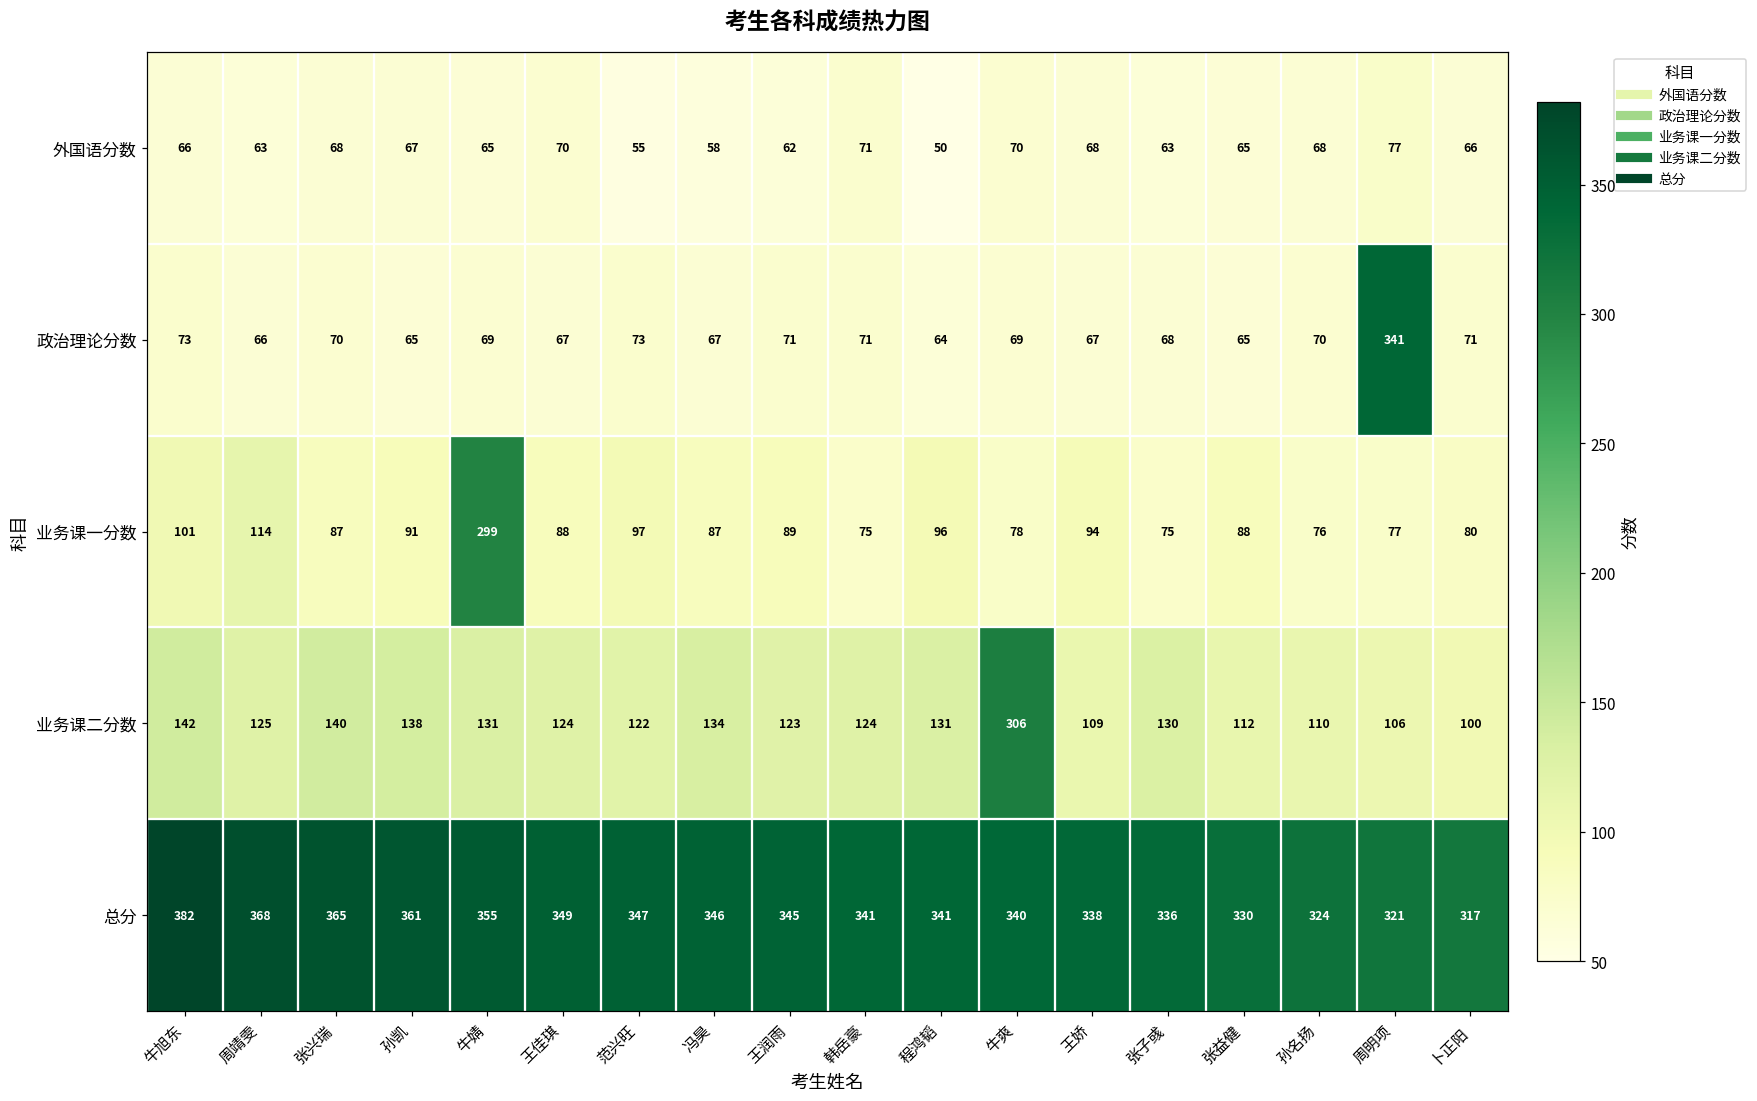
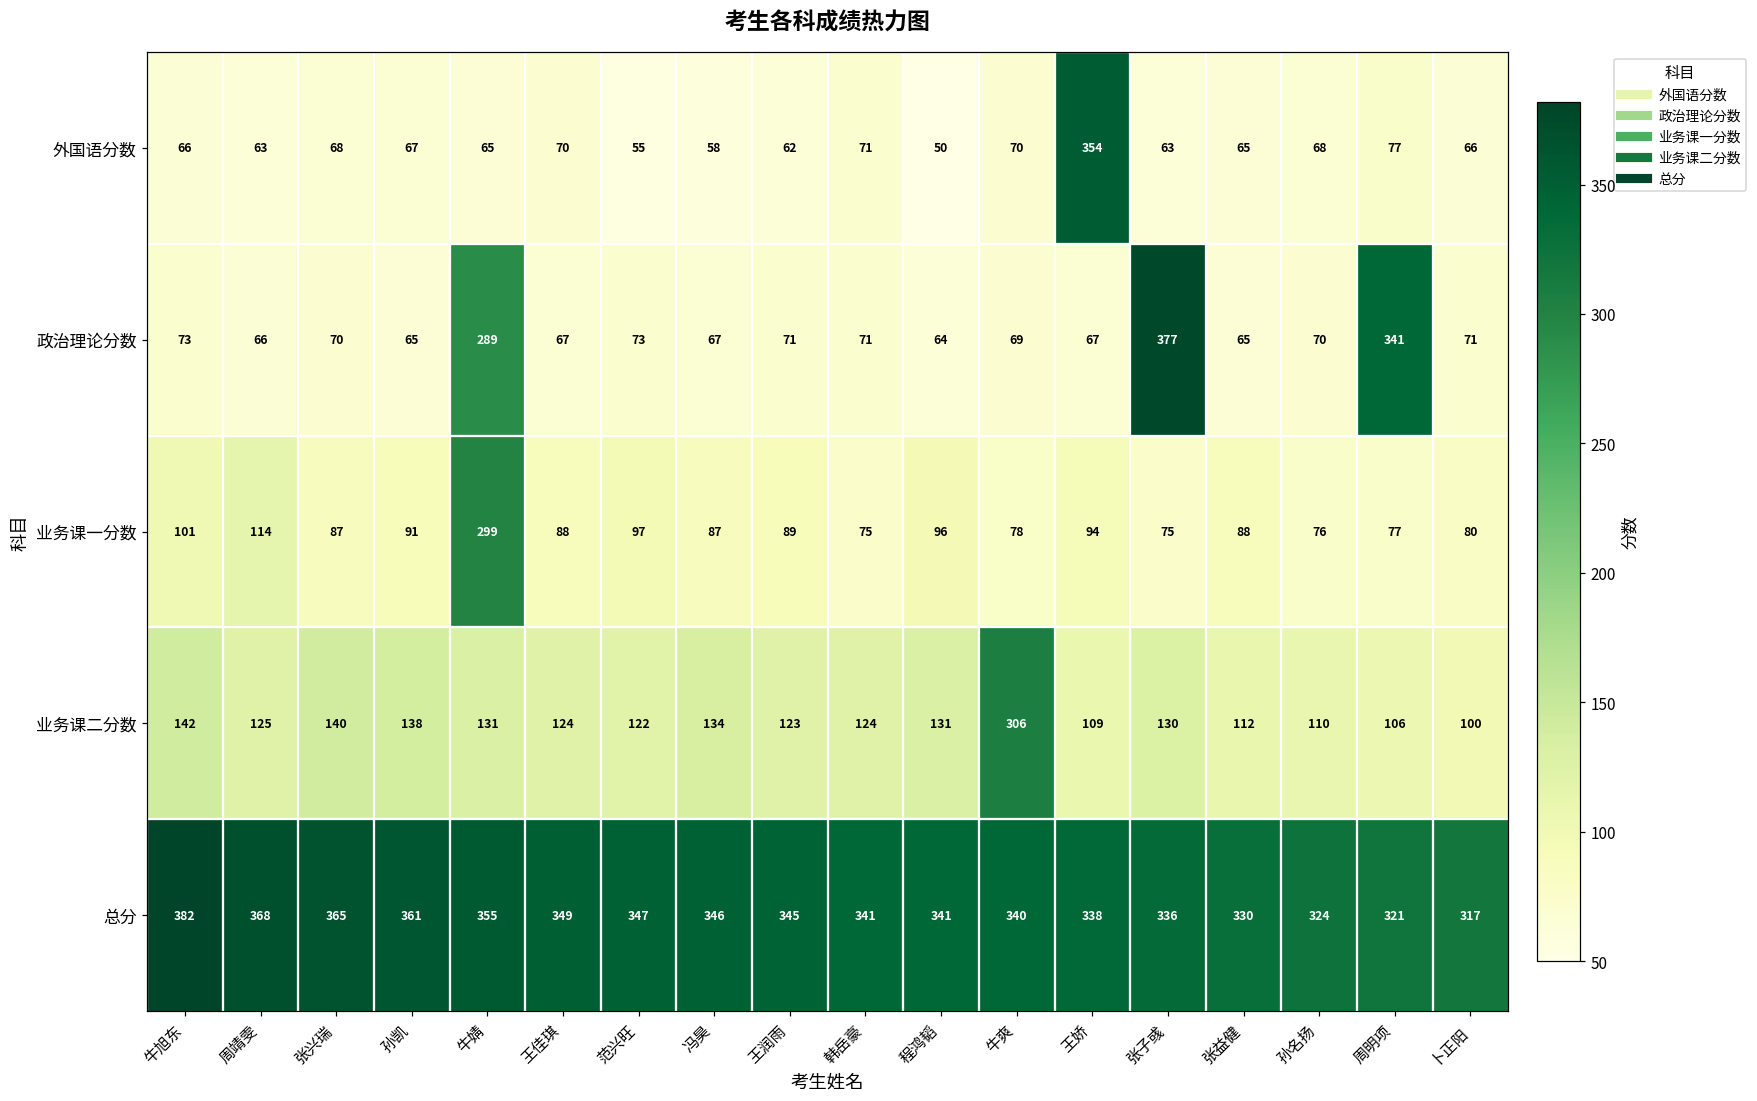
  {
    "外国语分数": {
      "牛旭东": 66,
      "周靖雯": 63,
      "张兴瑞": 68,
      "孙凯": 67,
      "牛婧": 65,
      "王佳琪": 70,
      "范兴旺": 55,
      "冯昊": 58,
      "王润雨": 62,
      "韩岳豪": 71,
      "程鸿韬": 50,
      "牛爽": 70,
-     "王娇": 68,
+     "王娇": 354,
      "张子彧": 63,
      "张益健": 65,
      "孙名扬": 68,
      "周明项": 77,
      "卜正阳": 66
    },
    "政治理论分数": {
      "牛旭东": 73,
      "周靖雯": 66,
      "张兴瑞": 70,
      "孙凯": 65,
-     "牛婧": 69,
+     "牛婧": 289,
      "王佳琪": 67,
      "范兴旺": 73,
      "冯昊": 67,
      "王润雨": 71,
      "韩岳豪": 71,
      "程鸿韬": 64,
      "牛爽": 69,
      "王娇": 67,
-     "张子彧": 68,
+     "张子彧": 377,
      "张益健": 65,
      "孙名扬": 70,
      "周明项": 341,
      "卜正阳": 71
    },
    "业务课一分数": {
      "牛旭东": 101,
      "周靖雯": 114,
      "张兴瑞": 87,
      "孙凯": 91,
      "牛婧": 299,
      "王佳琪": 88,
      "范兴旺": 97,
      "冯昊": 87,
      "王润雨": 89,
      "韩岳豪": 75,
      "程鸿韬": 96,
      "牛爽": 78,
      "王娇": 94,
      "张子彧": 75,
      "张益健": 88,
      "孙名扬": 76,
      "周明项": 77,
      "卜正阳": 80
    },
    "业务课二分数": {
      "牛旭东": 142,
      "周靖雯": 125,
      "张兴瑞": 140,
      "孙凯": 138,
      "牛婧": 131,
      "王佳琪": 124,
      "范兴旺": 122,
      "冯昊": 134,
      "王润雨": 123,
      "韩岳豪": 124,
      "程鸿韬": 131,
      "牛爽": 306,
      "王娇": 109,
      "张子彧": 130,
      "张益健": 112,
      "孙名扬": 110,
      "周明项": 106,
      "卜正阳": 100
    },
    "总分": {
      "牛旭东": 382,
      "周靖雯": 368,
      "张兴瑞": 365,
      "孙凯": 361,
      "牛婧": 355,
      "王佳琪": 349,
      "范兴旺": 347,
      "冯昊": 346,
      "王润雨": 345,
      "韩岳豪": 341,
      "程鸿韬": 341,
      "牛爽": 340,
      "王娇": 338,
      "张子彧": 336,
      "张益健": 330,
      "孙名扬": 324,
      "周明项": 321,
      "卜正阳": 317
    }
  }
